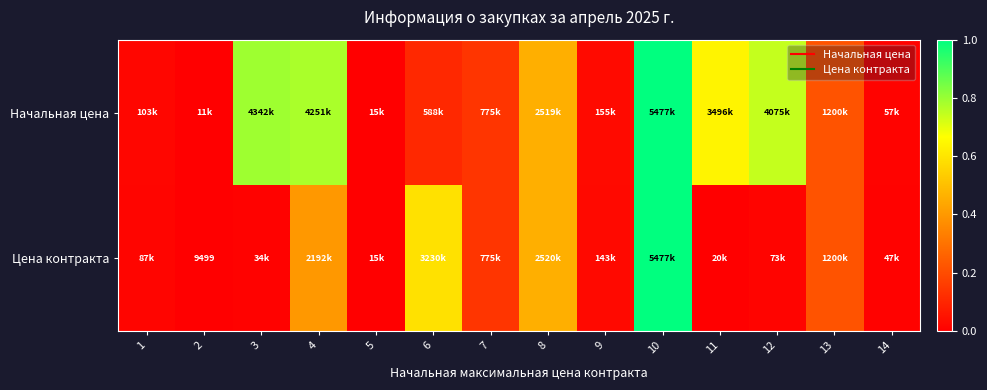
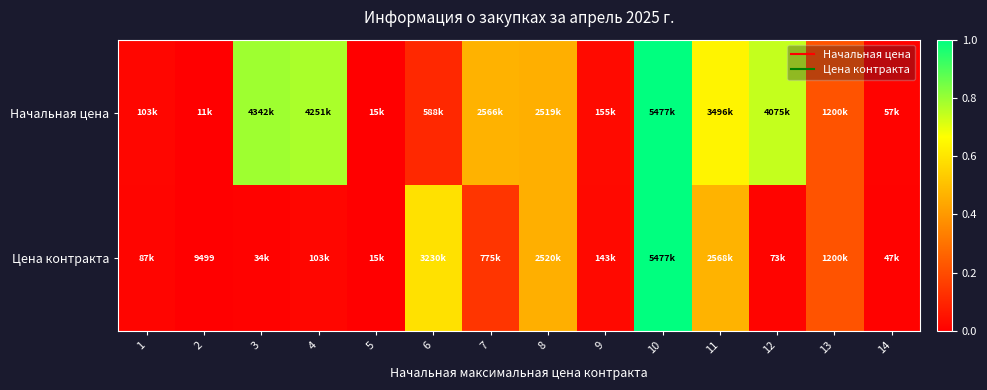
  {
    "Начальная цена": {
      "1": "103k",
      "2": "11k",
      "3": "4342k",
      "4": "4251k",
      "5": "15k",
      "6": "588k",
-     "7": "775k",
+     "7": "2566k",
      "8": "2519k",
      "9": "155k",
      "10": "5477k",
      "11": "3496k",
      "12": "4075k",
      "13": "1200k",
      "14": "57k"
    },
    "Цена контракта": {
      "1": "87k",
      "2": "9499",
      "3": "34k",
-     "4": "2192k",
+     "4": "103k",
      "5": "15k",
      "6": "3230k",
      "7": "775k",
      "8": "2520k",
      "9": "143k",
      "10": "5477k",
-     "11": "20k",
+     "11": "2568k",
      "12": "73k",
      "13": "1200k",
      "14": "47k"
    }
  }
